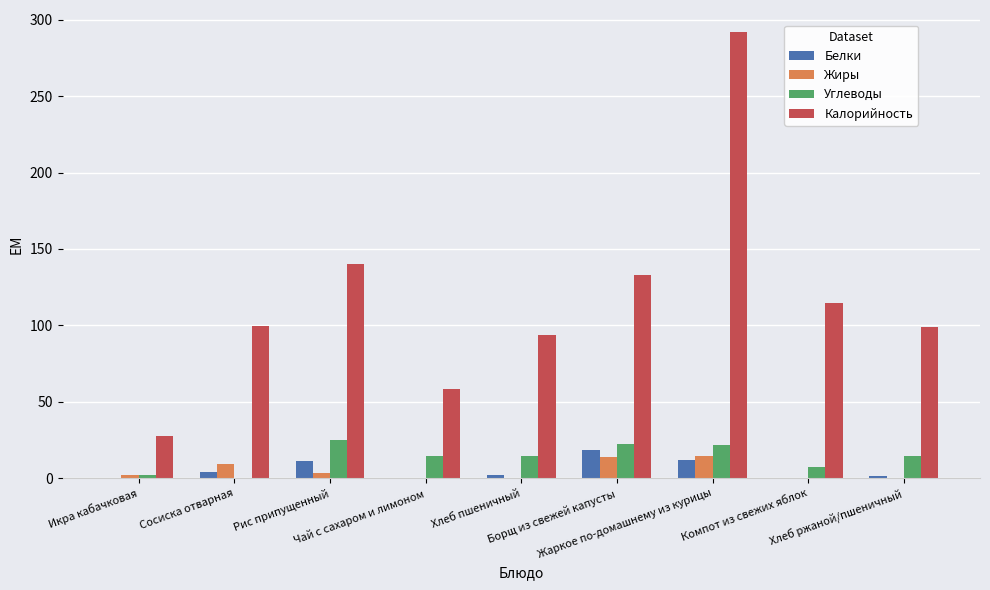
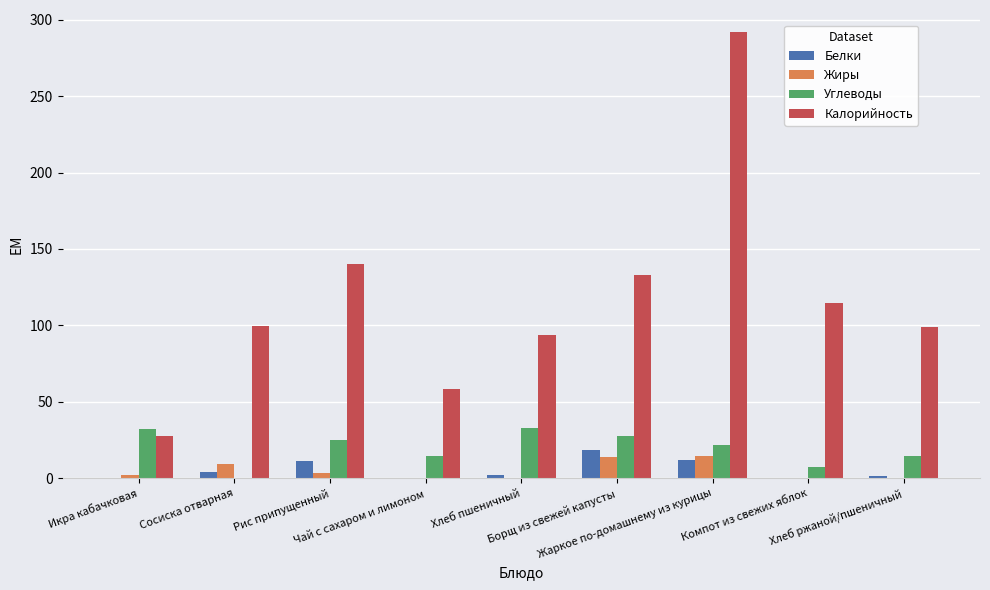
  {
    "Белки": {
      "Сосиска отварная": 4,
      "Рис припущенный": 12,
      "Хлеб пшеничный": 2,
      "Борщ из свежей капусты": 19,
      "Жаркое по-домашнему из курицы": 12,
      "Хлеб ржаной/пшеничный": 2
    },
    "Углеводы": {
-     "Икра кабачковая": 2,
+     "Икра кабачковая": 32,
      "Рис припущенный": 25,
      "Чай с сахаром и лимоном": 14,
-     "Хлеб пшеничный": 15,
-     "Борщ из свежей капусты": 22,
+     "Хлеб пшеничный": 33,
+     "Борщ из свежей капусты": 28,
      "Жаркое по-домашнему из курицы": 22,
      "Компот из свежих яблок": 7,
      "Хлеб ржаной/пшеничный": 15
    }
  }
